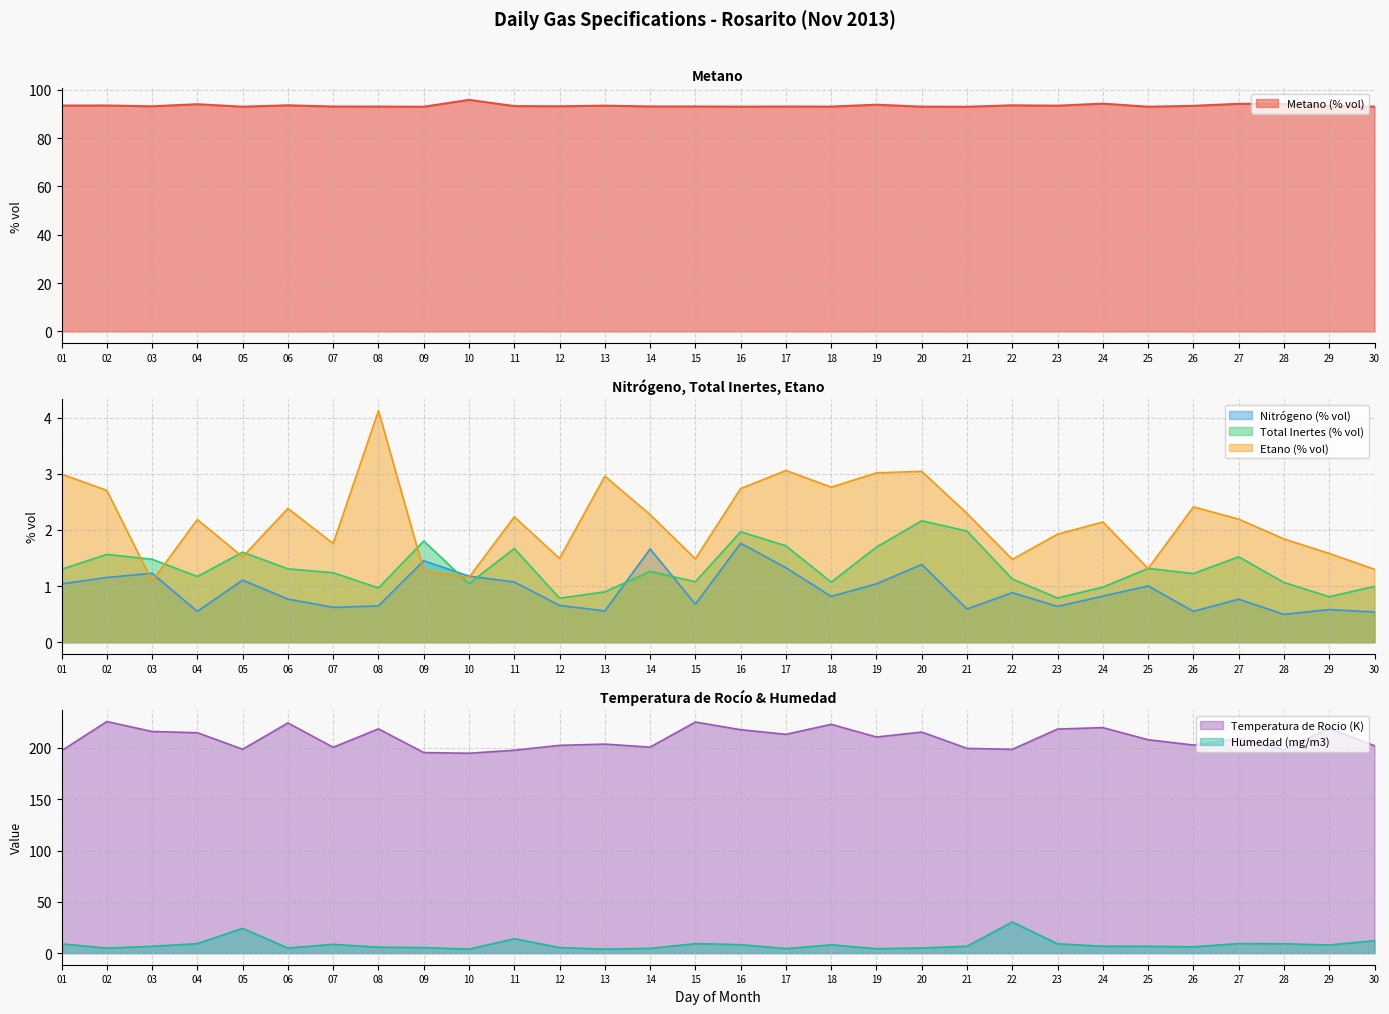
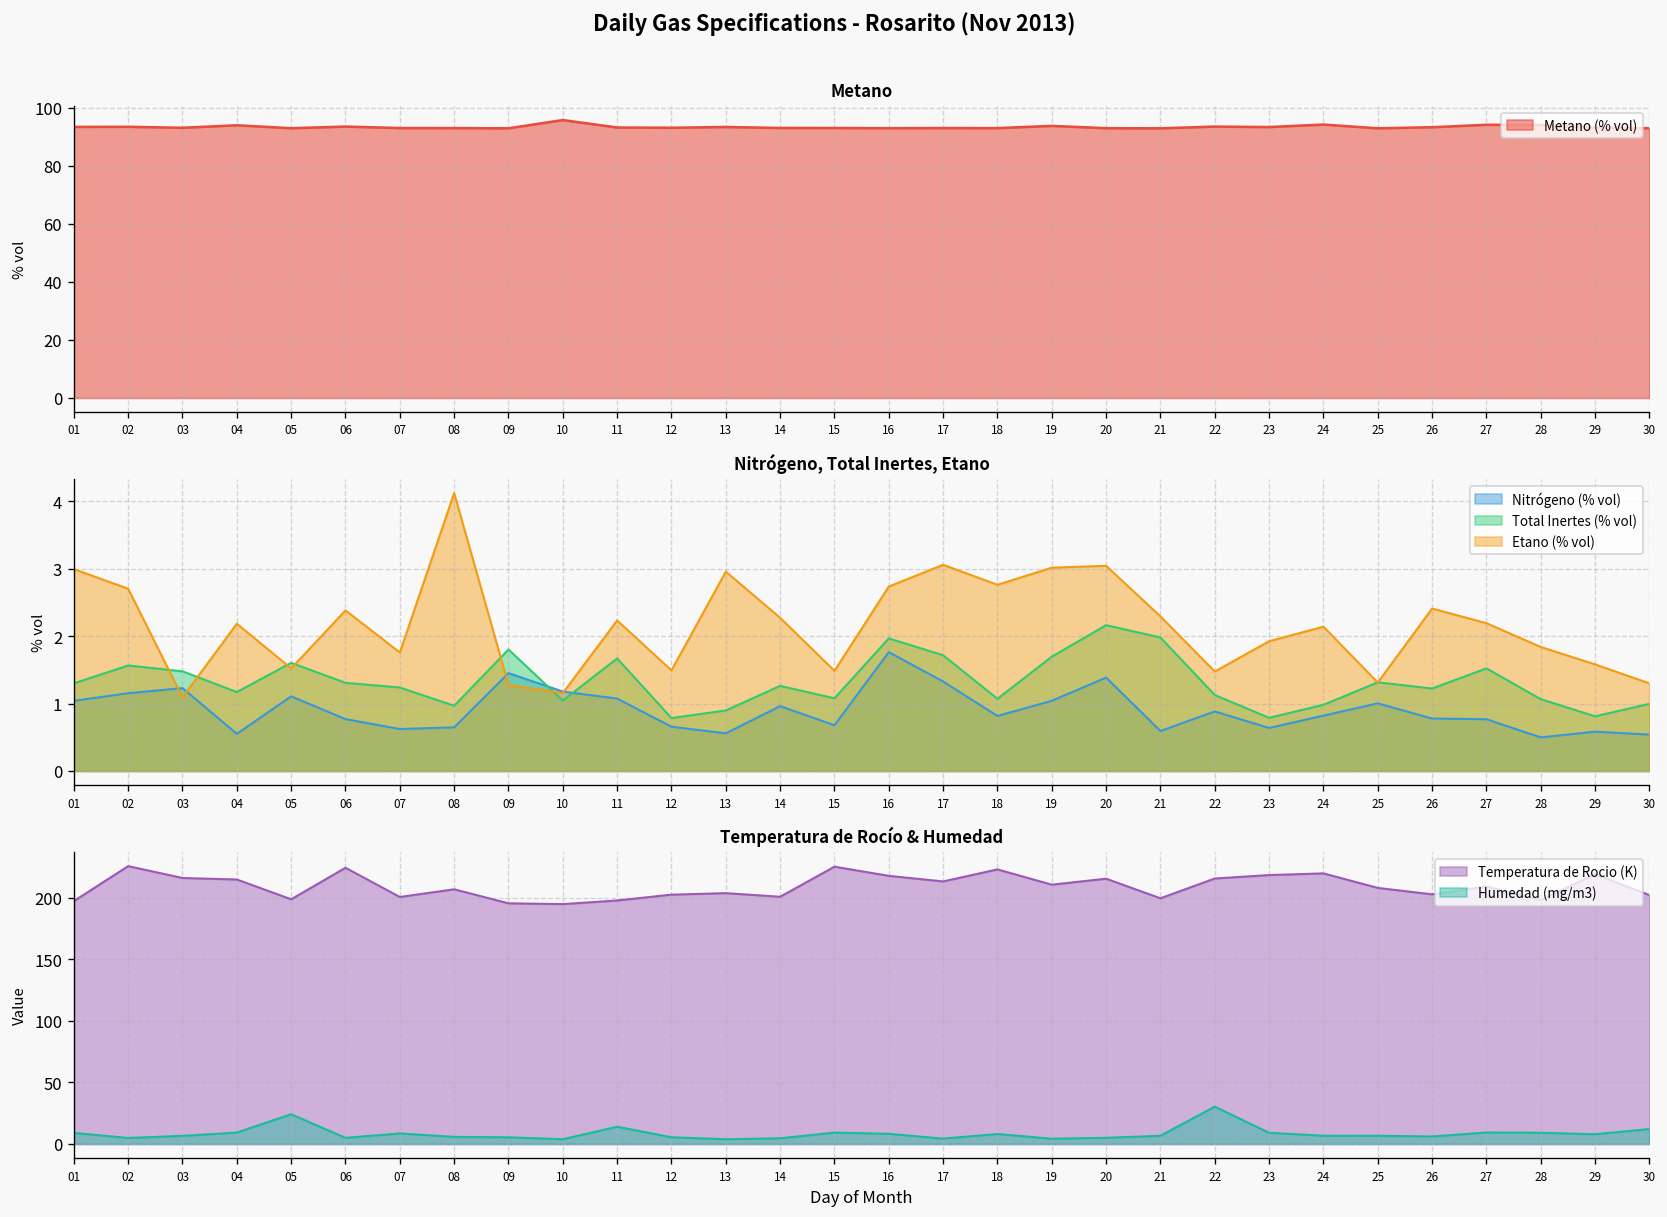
  {
    "Metano": {
      "01": 93,
      "02": 94,
      "03": 93,
      "04": 94,
      "05": 93,
      "06": 94,
      "07": 93,
      "08": 93,
      "09": 93,
      "10": 96,
      "11": 93,
      "12": 93,
      "13": 93,
      "14": 93,
      "15": 93,
      "16": 93,
      "17": 93,
      "18": 93,
      "19": 94,
      "20": 93,
      "21": 93,
      "22": 94,
      "23": 93,
      "24": 94,
      "25": 93,
      "26": 93,
      "27": 94,
      "30": 93
    },
    "Nitrógeno, Total Inertes, Etano": {
      "Nitrógeno (% vol)": {
        "01": 1.0,
        "02": 1.2,
        "03": 1.2,
        "04": 0.6,
        "05": 1.1,
        "06": 0.8,
        "07": 0.6,
        "08": 0.6,
        "09": 1.5,
        "11": 1.1,
        "12": 0.7,
        "13": 0.6,
-       "14": 1.7,
+       "14": 1.0,
        "15": 0.7,
        "16": 1.8,
        "17": 1.3,
        "18": 0.8,
        "19": 1.0,
        "20": 1.4,
        "21": 0.6,
        "22": 0.9,
        "23": 0.6,
        "24": 0.8,
        "25": 1.0,
-       "26": 0.6,
+       "26": 0.8,
        "27": 0.8,
        "28": 0.5,
        "29": 0.6,
        "30": 0.5
      },
      "Total Inertes (% vol)": {
        "01": 1.3,
        "02": 1.6,
        "03": 1.5,
        "04": 1.2,
        "05": 1.6,
        "06": 1.3,
        "07": 1.2,
        "08": 1.0,
        "09": 1.8,
        "10": 1.0,
        "11": 1.7,
        "12": 0.8,
        "13": 0.9,
        "14": 1.3,
        "15": 1.1,
        "16": 2.0,
        "17": 1.7,
        "18": 1.1,
        "19": 1.7,
        "20": 2.2,
        "21": 2.0,
        "22": 1.1,
        "23": 0.8,
        "24": 1.0,
        "26": 1.2,
        "27": 1.5,
        "28": 1.1,
        "29": 0.8,
        "30": 1.0
      },
      "Etano (% vol)": {
        "01": 3.0,
        "02": 2.7,
        "03": 1.1,
        "04": 2.2,
        "05": 1.5,
        "06": 2.4,
        "07": 1.8,
        "08": 4.1,
        "09": 1.3,
        "11": 2.2,
        "12": 1.5,
        "13": 3.0,
        "14": 2.3,
        "15": 1.5,
        "16": 2.7,
        "17": 3.1,
        "18": 2.8,
        "19": 3.0,
        "20": 3.0,
        "21": 2.3,
        "22": 1.5,
        "23": 1.9,
        "24": 2.1,
        "26": 2.4,
        "27": 2.2,
        "28": 1.8,
        "29": 1.6,
        "30": 1.3
      }
    },
    "Temperatura de Rocío & Humedad": {
      "Temperatura de Rocio (K)": {
        "01": 197,
        "02": 226,
        "03": 216,
        "04": 215,
        "05": 199,
        "06": 224,
        "07": 201,
-       "08": 219,
+       "08": 207,
        "09": 195,
        "10": 195,
        "11": 198,
        "12": 202,
        "13": 204,
        "14": 201,
        "15": 225,
        "16": 218,
        "17": 213,
        "18": 223,
        "19": 211,
        "20": 215,
        "21": 200,
-       "22": 199,
+       "22": 216,
        "23": 218,
        "24": 220,
        "25": 208,
        "26": 203,
        "30": 202
      },
      "Humedad (mg/m3)": {
        "01": 9,
        "02": 5,
        "03": 7,
        "04": 9,
        "05": 24,
        "06": 5,
        "07": 9,
        "08": 6,
        "09": 5,
        "10": 4,
        "11": 14,
        "12": 5,
        "13": 4,
        "14": 5,
        "15": 9,
        "16": 8,
        "17": 4,
        "18": 8,
        "19": 4,
        "20": 5,
        "21": 7,
        "22": 30,
        "23": 9,
        "24": 7,
        "25": 7,
        "26": 6,
        "27": 9,
        "28": 9,
        "29": 8,
        "30": 12
      }
    }
  }
